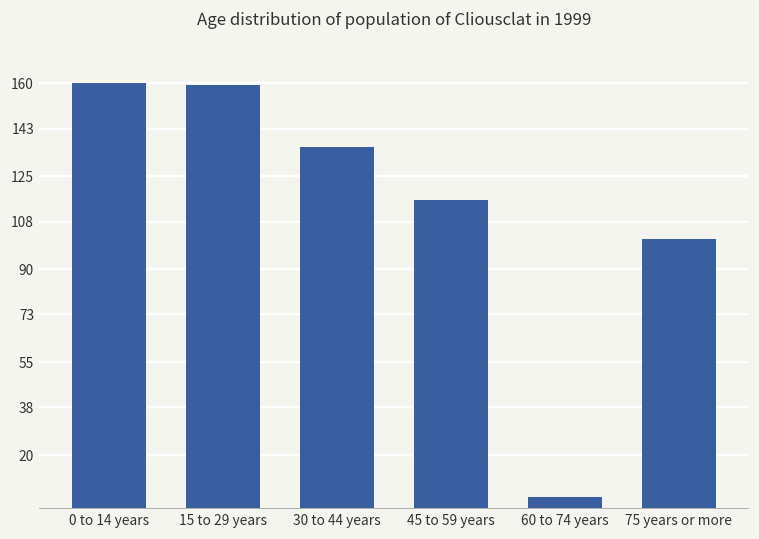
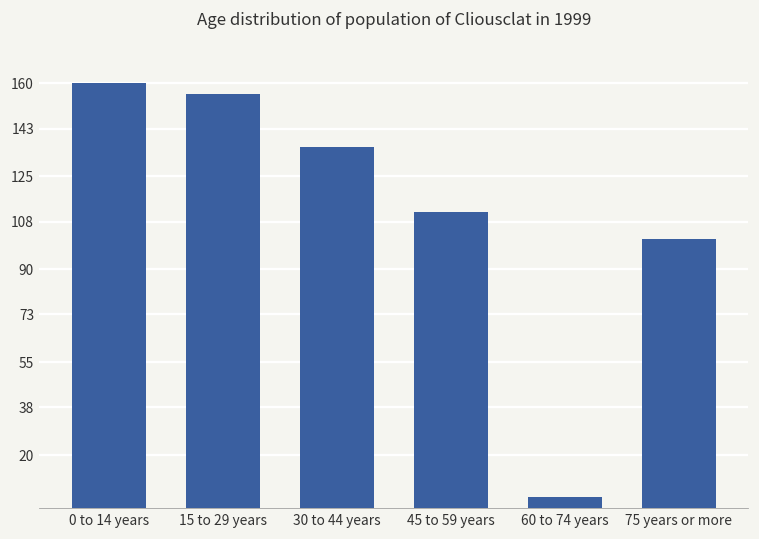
  {
    "0 to 14 years": 160,
-   "15 to 29 years": 159,
+   "15 to 29 years": 156,
    "30 to 44 years": 136,
-   "45 to 59 years": 116,
+   "45 to 59 years": 112,
    "60 to 74 years": 4,
    "75 years or more": 101
  }
